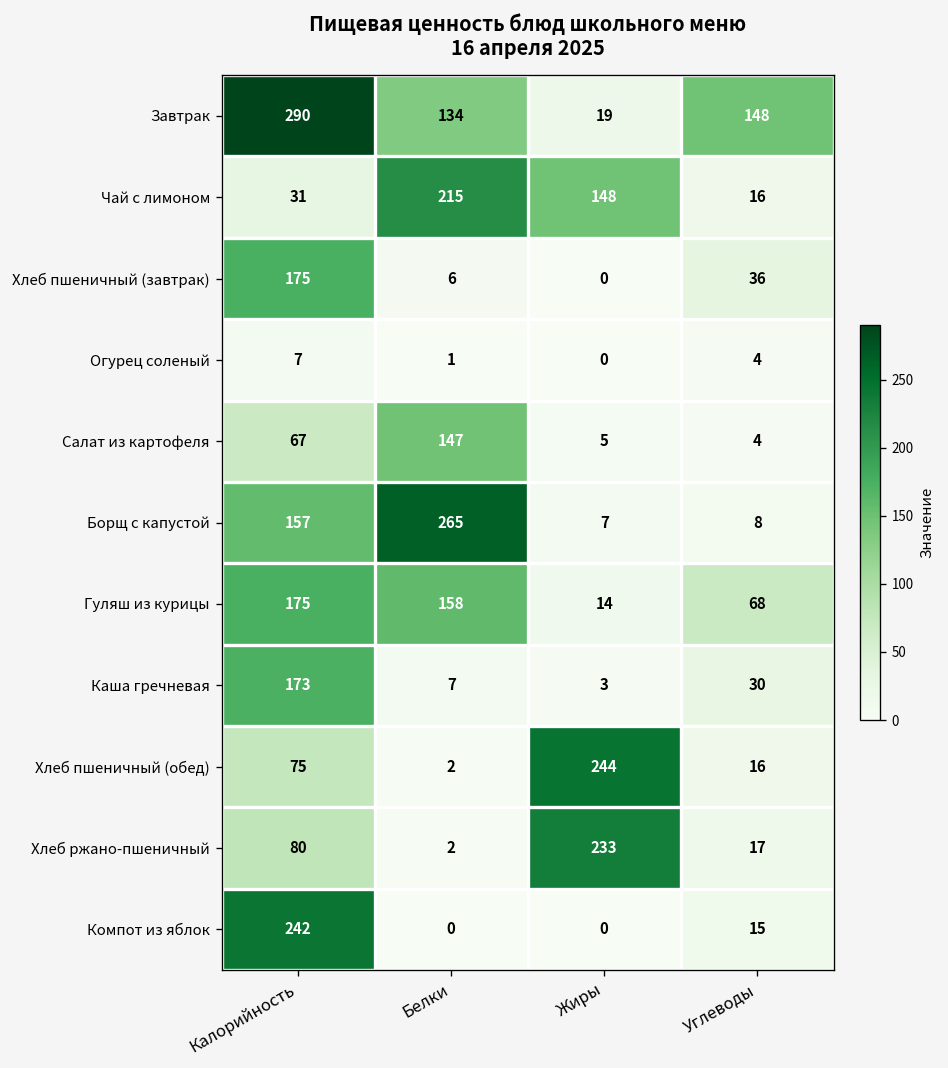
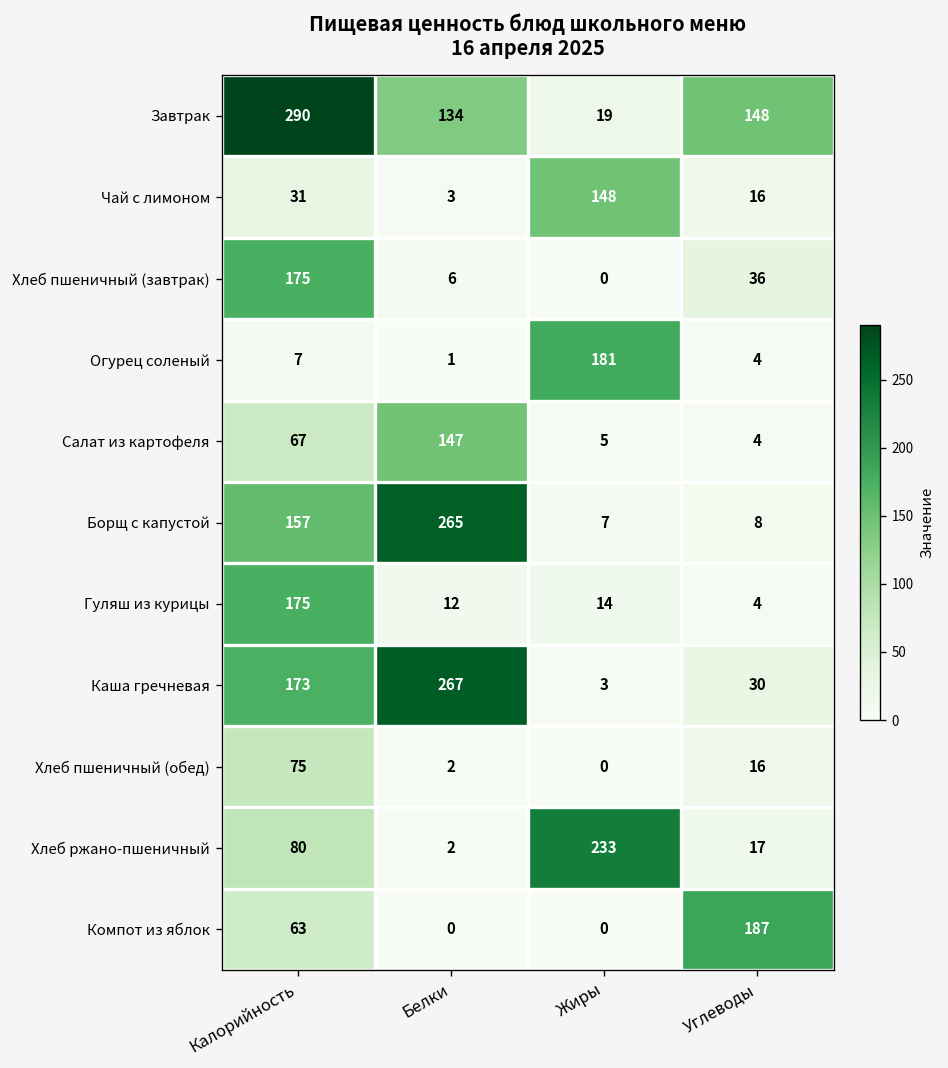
  {
    "Завтрак": {
      "Калорийность": 290,
      "Белки": 134,
      "Жиры": 19,
      "Углеводы": 148
    },
    "Чай с лимоном": {
      "Калорийность": 31,
-     "Белки": 215,
+     "Белки": 3,
      "Жиры": 148,
      "Углеводы": 16
    },
    "Хлеб пшеничный (завтрак)": {
      "Калорийность": 175,
      "Белки": 6,
      "Жиры": 0,
      "Углеводы": 36
    },
    "Огурец соленый": {
      "Калорийность": 7,
      "Белки": 1,
-     "Жиры": 0,
+     "Жиры": 181,
      "Углеводы": 4
    },
    "Салат из картофеля": {
      "Калорийность": 67,
      "Белки": 147,
      "Жиры": 5,
      "Углеводы": 4
    },
    "Борщ с капустой": {
      "Калорийность": 157,
      "Белки": 265,
      "Жиры": 7,
      "Углеводы": 8
    },
    "Гуляш из курицы": {
      "Калорийность": 175,
-     "Белки": 158,
+     "Белки": 12,
      "Жиры": 14,
-     "Углеводы": 68
+     "Углеводы": 4
    },
    "Каша гречневая": {
      "Калорийность": 173,
-     "Белки": 7,
+     "Белки": 267,
      "Жиры": 3,
      "Углеводы": 30
    },
    "Хлеб пшеничный (обед)": {
      "Калорийность": 75,
      "Белки": 2,
-     "Жиры": 244,
+     "Жиры": 0,
      "Углеводы": 16
    },
    "Хлеб ржано-пшеничный": {
      "Калорийность": 80,
      "Белки": 2,
      "Жиры": 233,
      "Углеводы": 17
    },
    "Компот из яблок": {
-     "Калорийность": 242,
+     "Калорийность": 63,
      "Белки": 0,
      "Жиры": 0,
-     "Углеводы": 15
+     "Углеводы": 187
    }
  }
